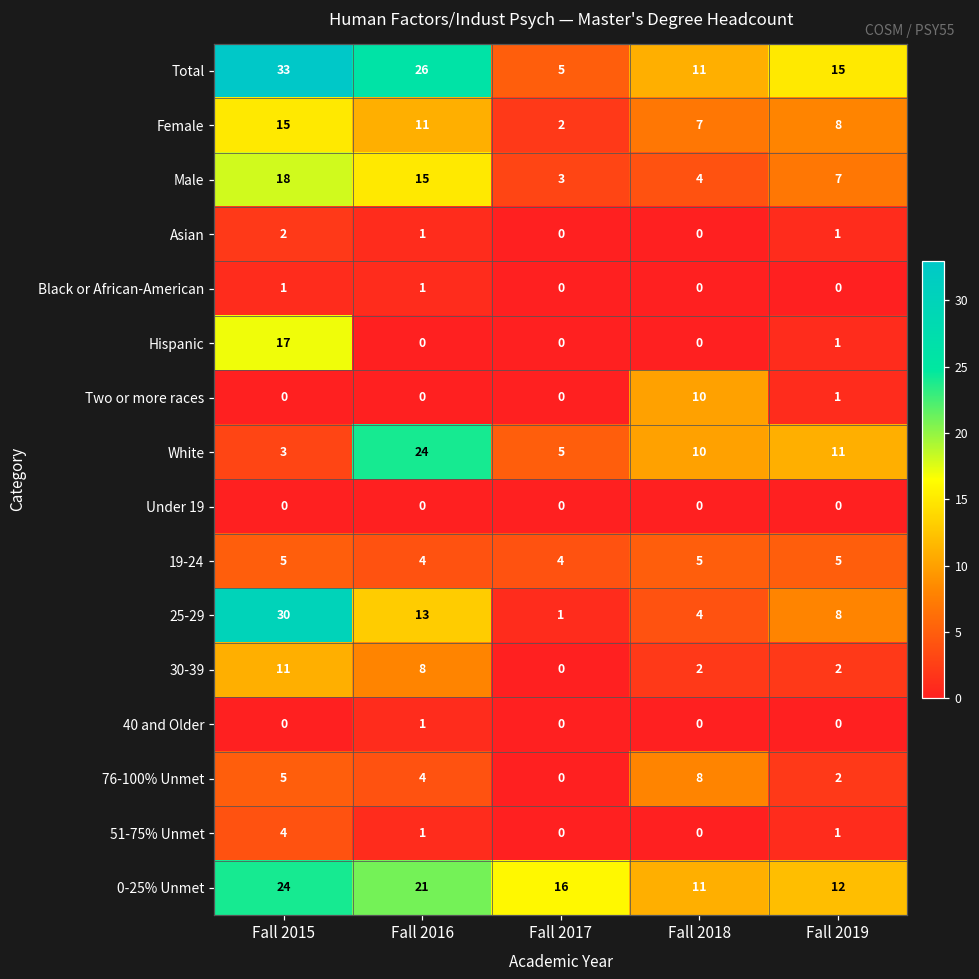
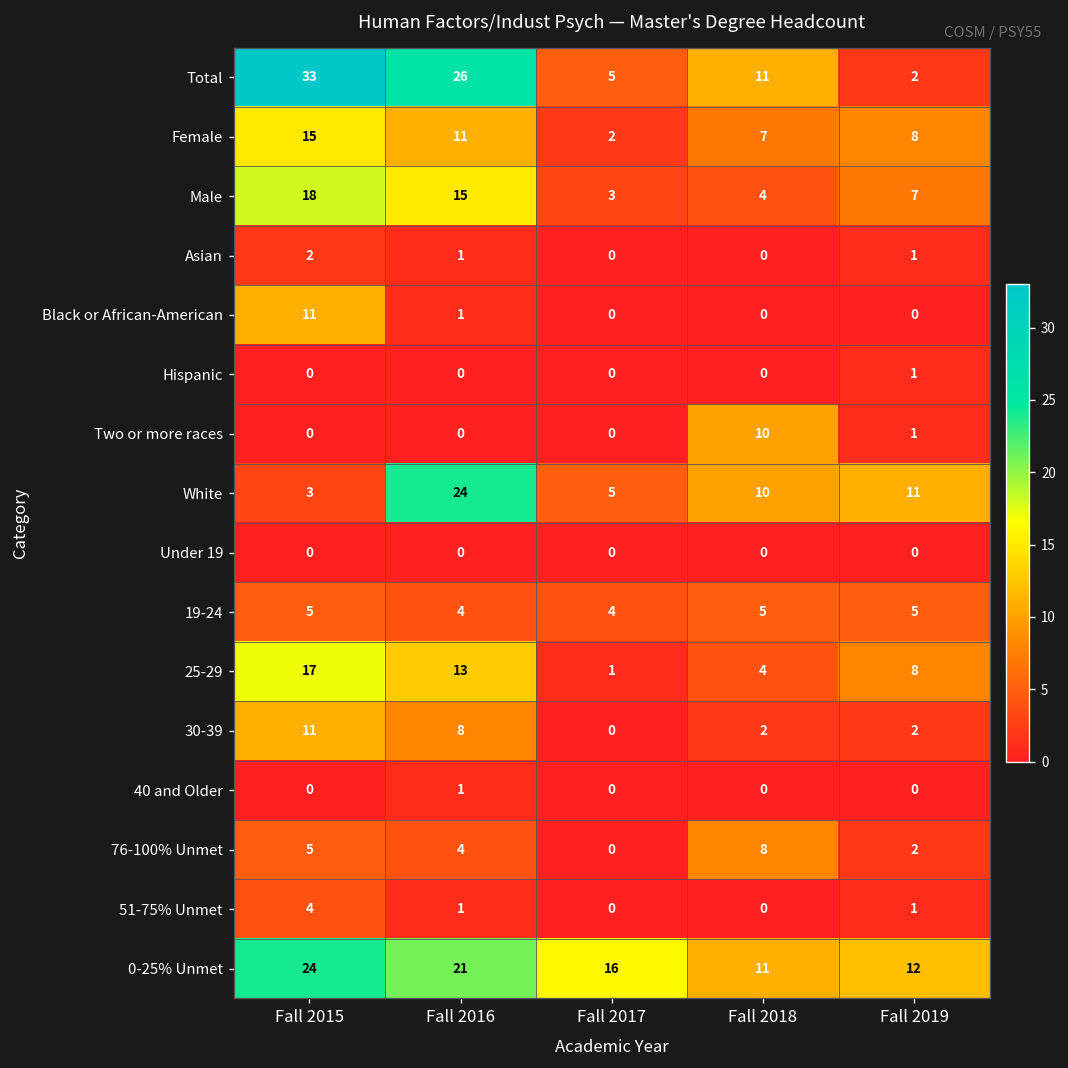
  {
    "Total": {
      "Fall 2015": 33,
      "Fall 2016": 26,
      "Fall 2017": 5,
      "Fall 2018": 11,
-     "Fall 2019": 15
+     "Fall 2019": 2
    },
    "Female": {
      "Fall 2015": 15,
      "Fall 2016": 11,
      "Fall 2017": 2,
      "Fall 2018": 7,
      "Fall 2019": 8
    },
    "Male": {
      "Fall 2015": 18,
      "Fall 2016": 15,
      "Fall 2017": 3,
      "Fall 2018": 4,
      "Fall 2019": 7
    },
    "Asian": {
      "Fall 2015": 2,
      "Fall 2016": 1,
      "Fall 2017": 0,
      "Fall 2018": 0,
      "Fall 2019": 1
    },
    "Black or African-American": {
-     "Fall 2015": 1,
+     "Fall 2015": 11,
      "Fall 2016": 1,
      "Fall 2017": 0,
      "Fall 2018": 0,
      "Fall 2019": 0
    },
    "Hispanic": {
-     "Fall 2015": 17,
+     "Fall 2015": 0,
      "Fall 2016": 0,
      "Fall 2017": 0,
      "Fall 2018": 0,
      "Fall 2019": 1
    },
    "Two or more races": {
      "Fall 2015": 0,
      "Fall 2016": 0,
      "Fall 2017": 0,
      "Fall 2018": 10,
      "Fall 2019": 1
    },
    "White": {
      "Fall 2015": 3,
      "Fall 2016": 24,
      "Fall 2017": 5,
      "Fall 2018": 10,
      "Fall 2019": 11
    },
    "Under 19": {
      "Fall 2015": 0,
      "Fall 2016": 0,
      "Fall 2017": 0,
      "Fall 2018": 0,
      "Fall 2019": 0
    },
    "19-24": {
      "Fall 2015": 5,
      "Fall 2016": 4,
      "Fall 2017": 4,
      "Fall 2018": 5,
      "Fall 2019": 5
    },
    "25-29": {
-     "Fall 2015": 30,
+     "Fall 2015": 17,
      "Fall 2016": 13,
      "Fall 2017": 1,
      "Fall 2018": 4,
      "Fall 2019": 8
    },
    "30-39": {
      "Fall 2015": 11,
      "Fall 2016": 8,
      "Fall 2017": 0,
      "Fall 2018": 2,
      "Fall 2019": 2
    },
    "40 and Older": {
      "Fall 2015": 0,
      "Fall 2016": 1,
      "Fall 2017": 0,
      "Fall 2018": 0,
      "Fall 2019": 0
    },
    "76-100% Unmet": {
      "Fall 2015": 5,
      "Fall 2016": 4,
      "Fall 2017": 0,
      "Fall 2018": 8,
      "Fall 2019": 2
    },
    "51-75% Unmet": {
      "Fall 2015": 4,
      "Fall 2016": 1,
      "Fall 2017": 0,
      "Fall 2018": 0,
      "Fall 2019": 1
    },
    "0-25% Unmet": {
      "Fall 2015": 24,
      "Fall 2016": 21,
      "Fall 2017": 16,
      "Fall 2018": 11,
      "Fall 2019": 12
    }
  }
